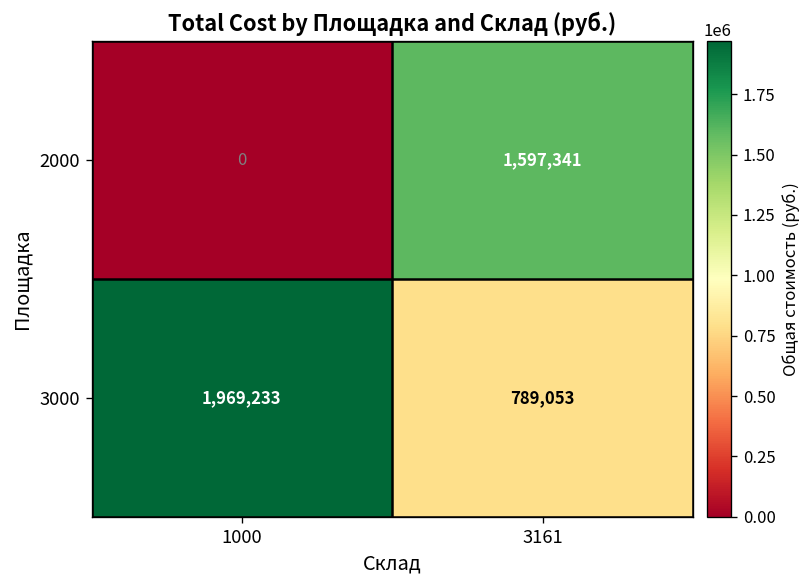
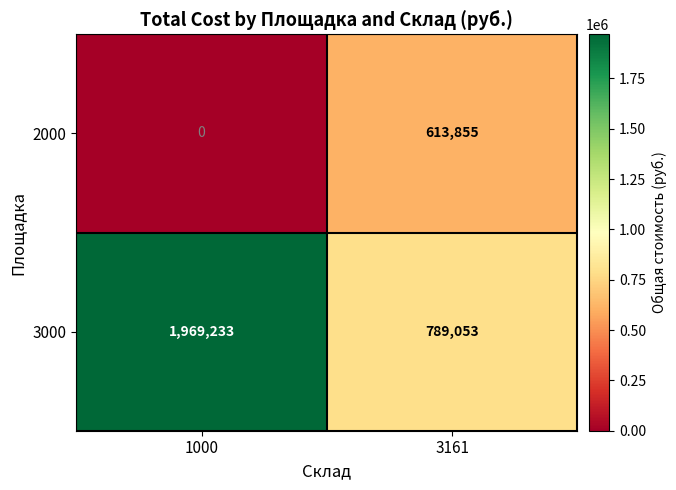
  {
    "2000": {
      "1000": "0",
-     "3161": "1,597,341"
+     "3161": "613,855"
    },
    "3000": {
      "1000": "1,969,233",
      "3161": "789,053"
    }
  }
